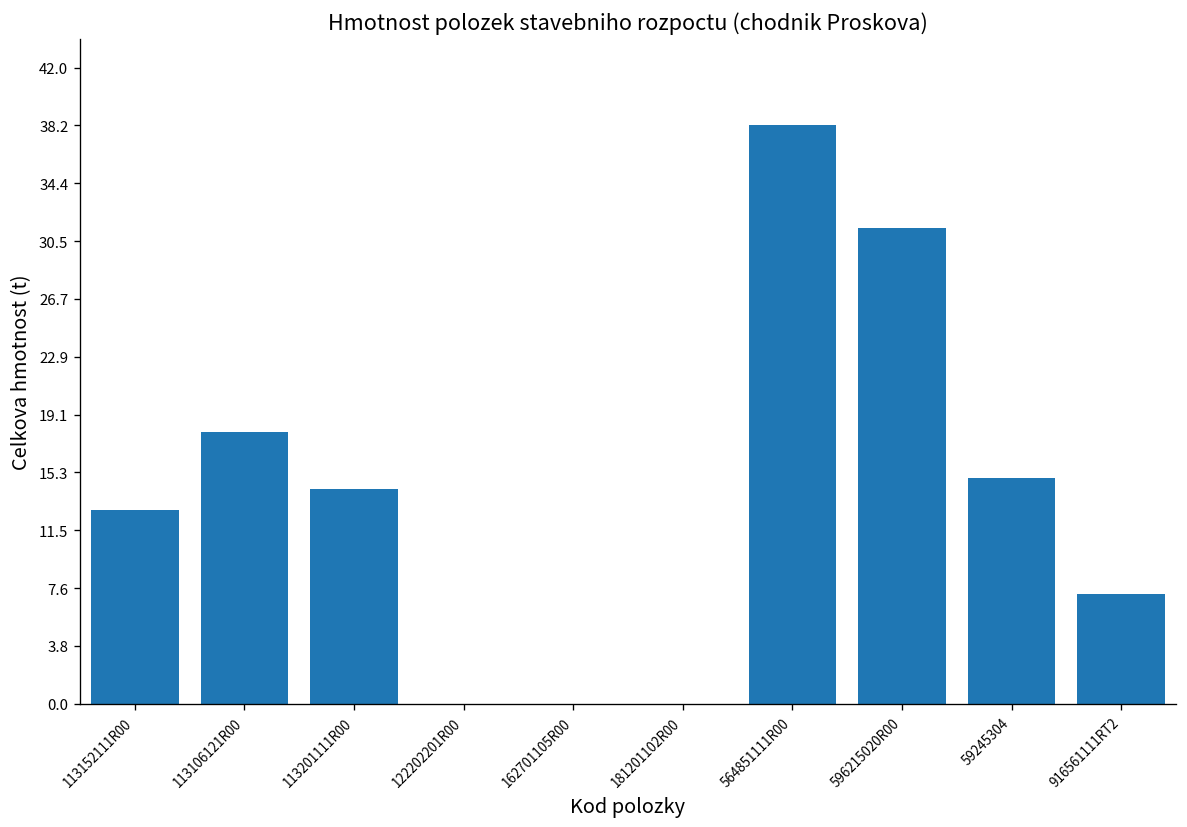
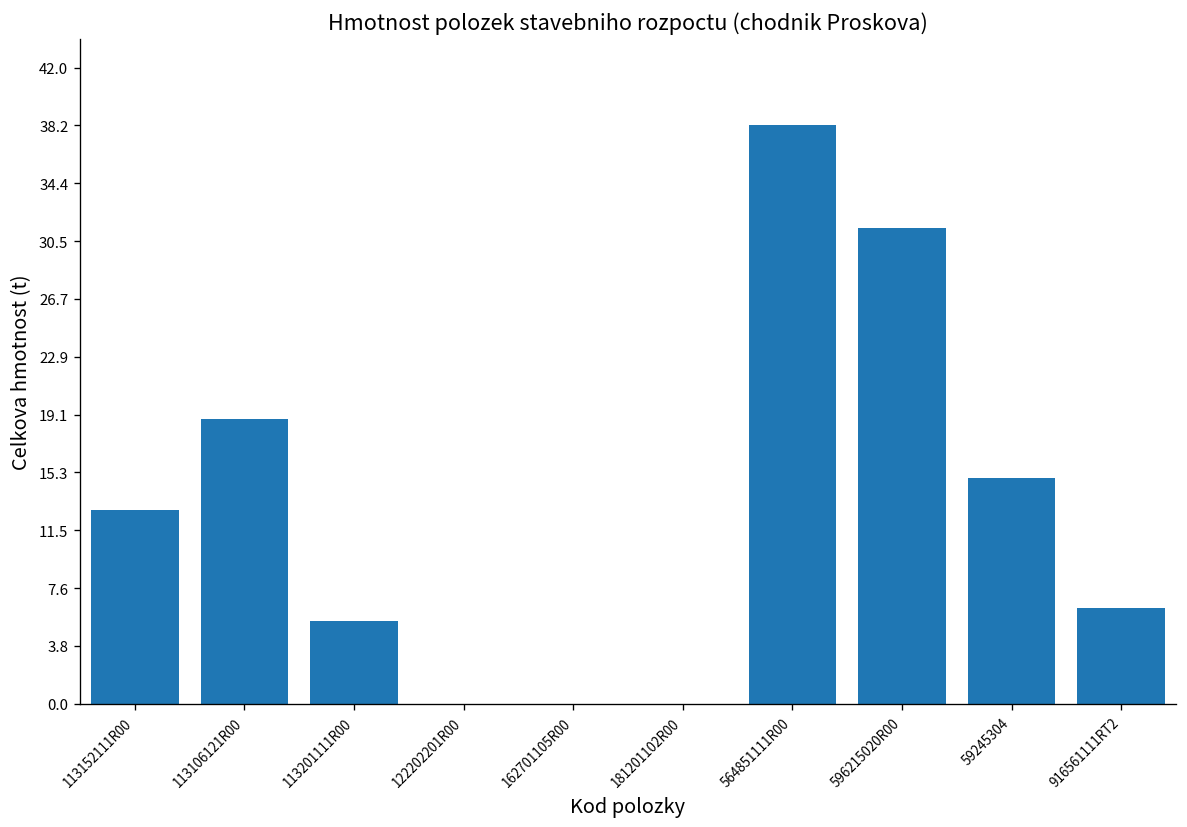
  {
    "113152111R00": 12.8,
-   "113106121R00": 18.0,
-   "113201111R00": 14.2,
+   "113106121R00": 18.8,
+   "113201111R00": 5.4,
    "122202201R00": 0.0,
    "162701105R00": 0.0,
    "181201102R00": 0.0,
    "564851111R00": 38.2,
    "596215020R00": 31.4,
    "59245304": 14.9,
-   "916561111RT2": 7.2
+   "916561111RT2": 6.3
  }
